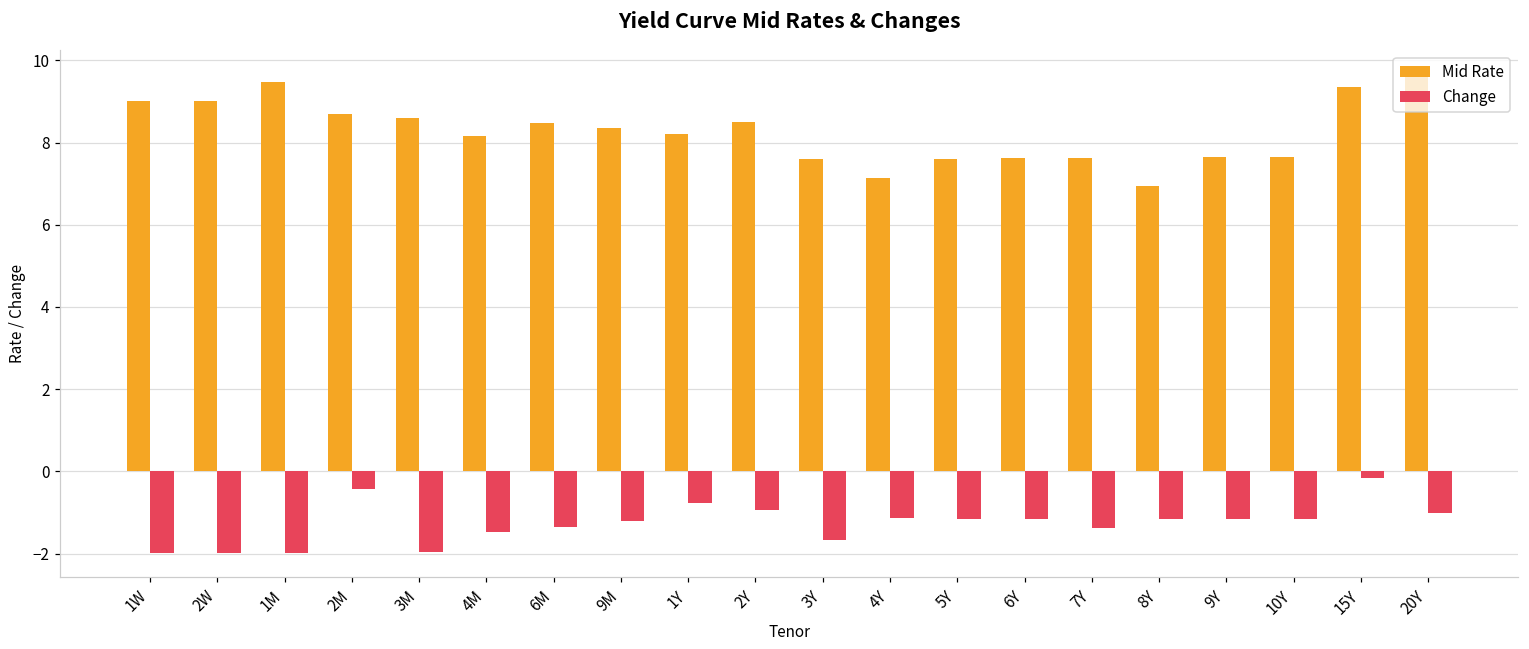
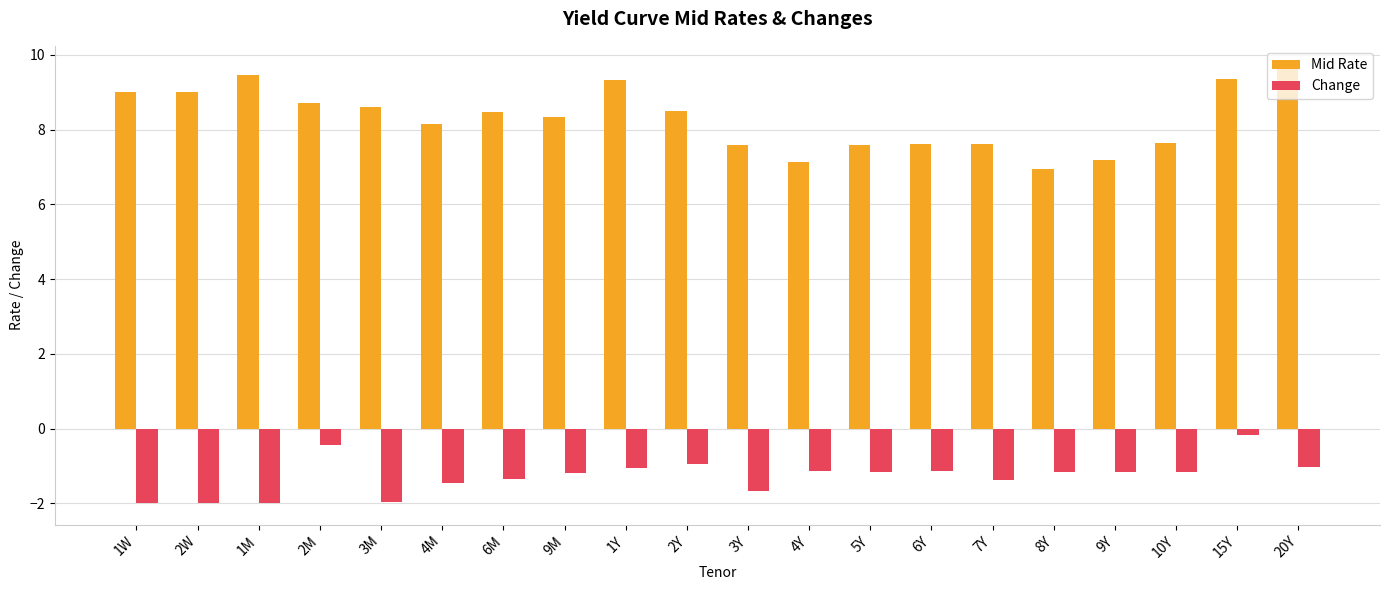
  {
    "Mid Rate": {
      "1W": 9.0,
      "2W": 9.0,
      "1M": 9.5,
      "2M": 8.7,
      "3M": 8.6,
      "4M": 8.2,
      "6M": 8.5,
      "9M": 8.4,
-     "1Y": 8.2,
+     "1Y": 9.3,
      "2Y": 8.5,
      "3Y": 7.6,
      "4Y": 7.1,
      "5Y": 7.6,
      "6Y": 7.6,
      "7Y": 7.6,
      "8Y": 7.0,
-     "9Y": 7.6,
+     "9Y": 7.2,
      "10Y": 7.6,
      "15Y": 9.4
    },
    "Change": {
      "1W": -2.0,
      "2W": -2.0,
      "1M": -2.0,
      "2M": -0.4,
      "3M": -2.0,
      "4M": -1.5,
      "6M": -1.4,
      "9M": -1.2,
-     "1Y": -0.8,
+     "1Y": -1.1,
      "2Y": -0.9,
      "3Y": -1.7,
      "4Y": -1.1,
      "5Y": -1.2,
      "6Y": -1.2,
      "7Y": -1.4,
      "8Y": -1.2,
      "9Y": -1.2,
      "10Y": -1.2,
      "15Y": -0.2,
      "20Y": -1.0
    }
  }
